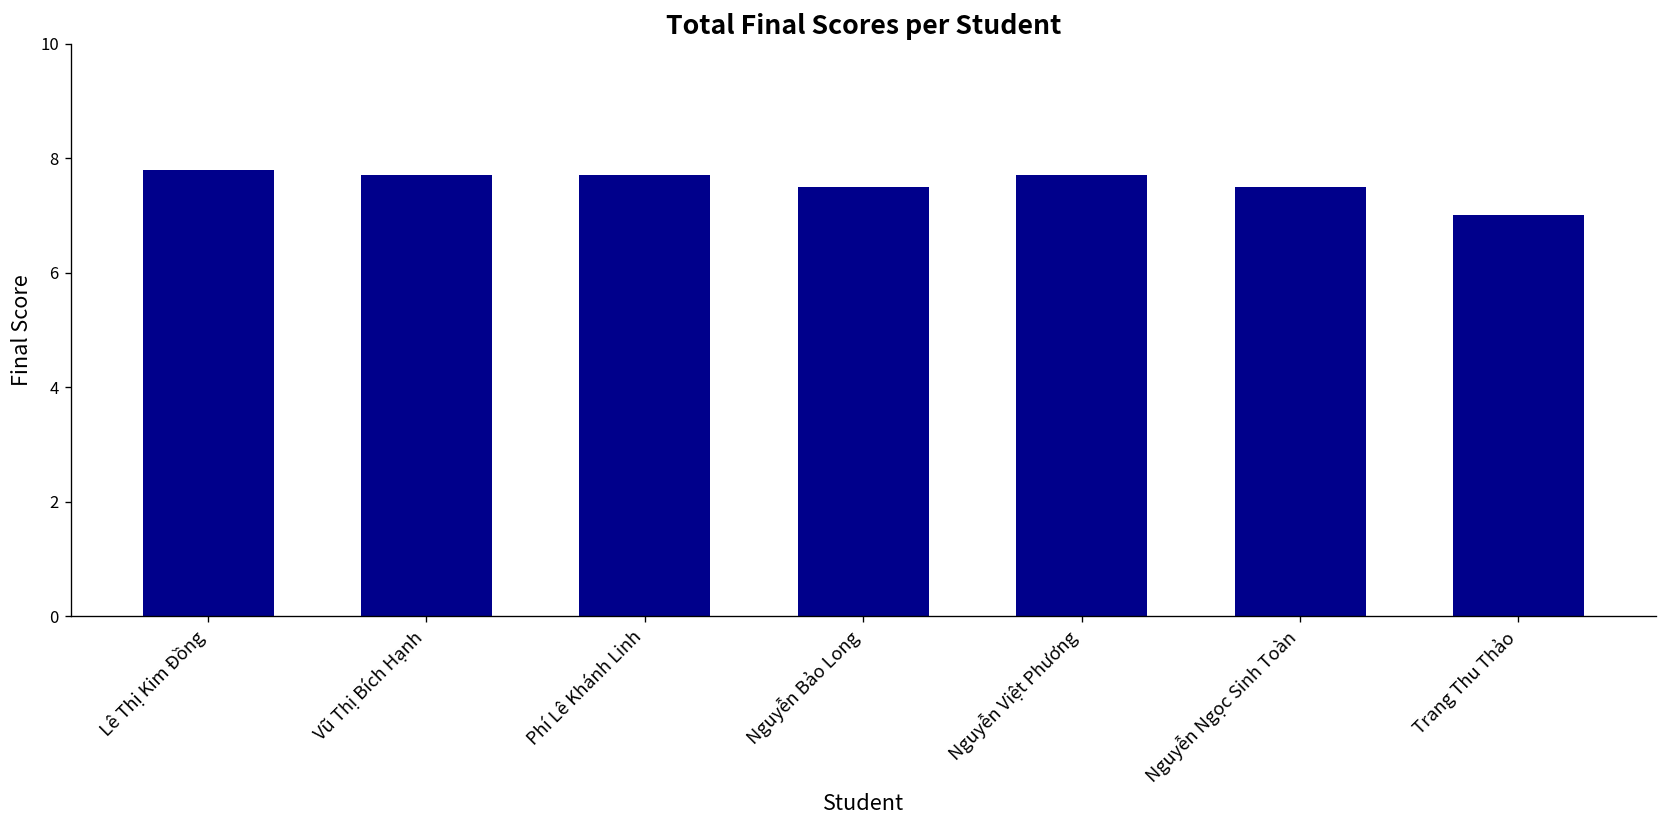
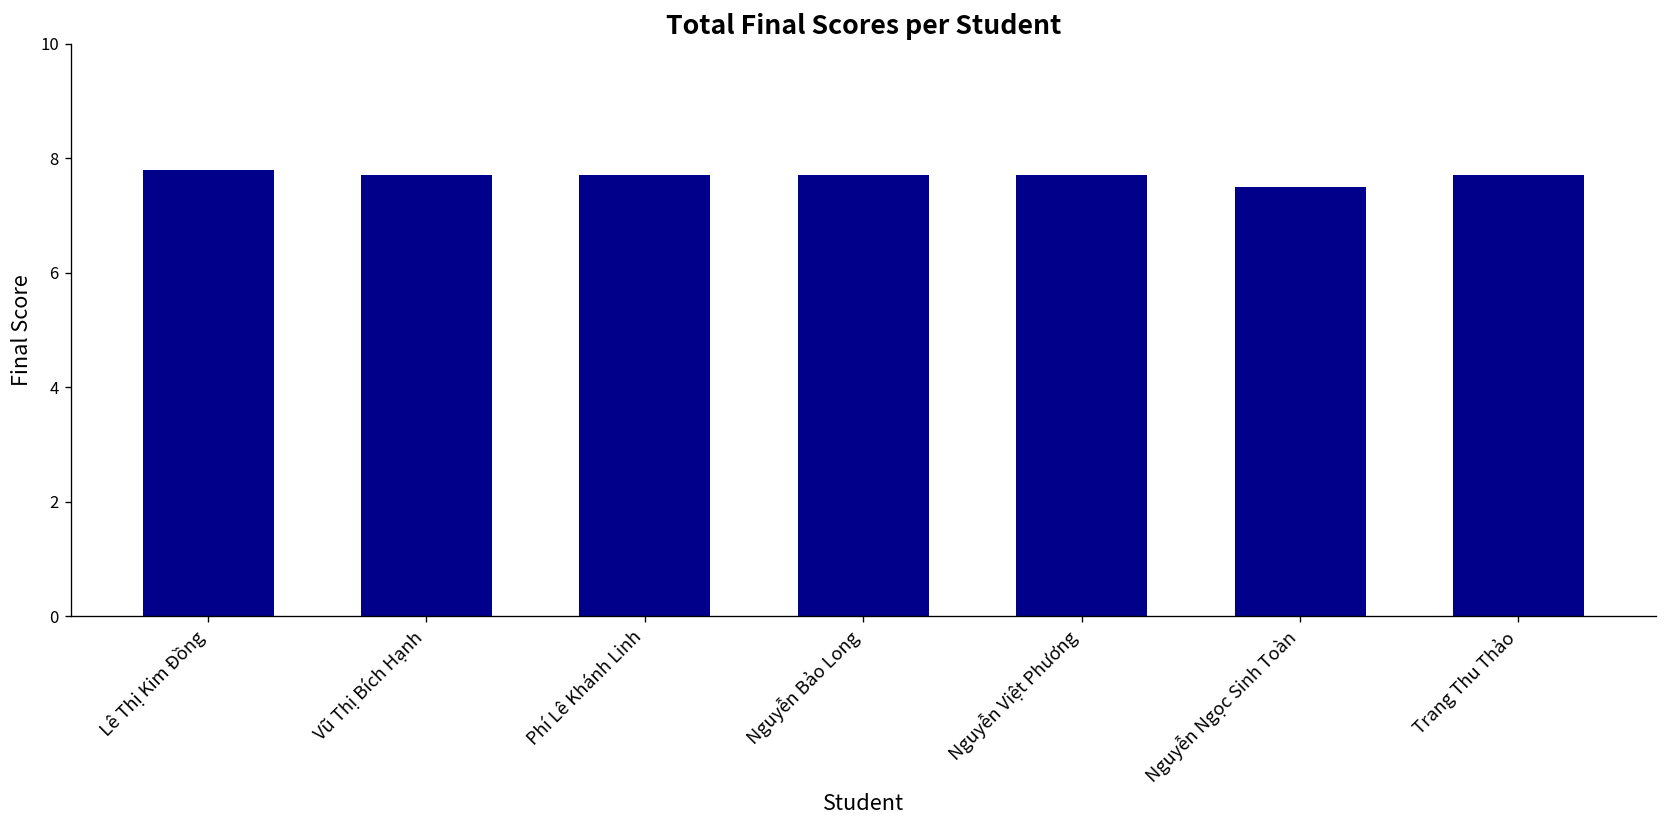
  {
    "Lê Thị Kim Đồng": 7.8,
    "Vũ Thị Bích Hạnh": 7.7,
    "Phí Lê Khánh Linh": 7.7,
-   "Nguyễn Bảo Long": 7.5,
+   "Nguyễn Bảo Long": 7.7,
    "Nguyễn Việt Phương": 7.7,
    "Nguyễn Ngọc Sinh Toàn": 7.5,
-   "Trang Thu Thảo": 7.0
+   "Trang Thu Thảo": 7.7
  }
